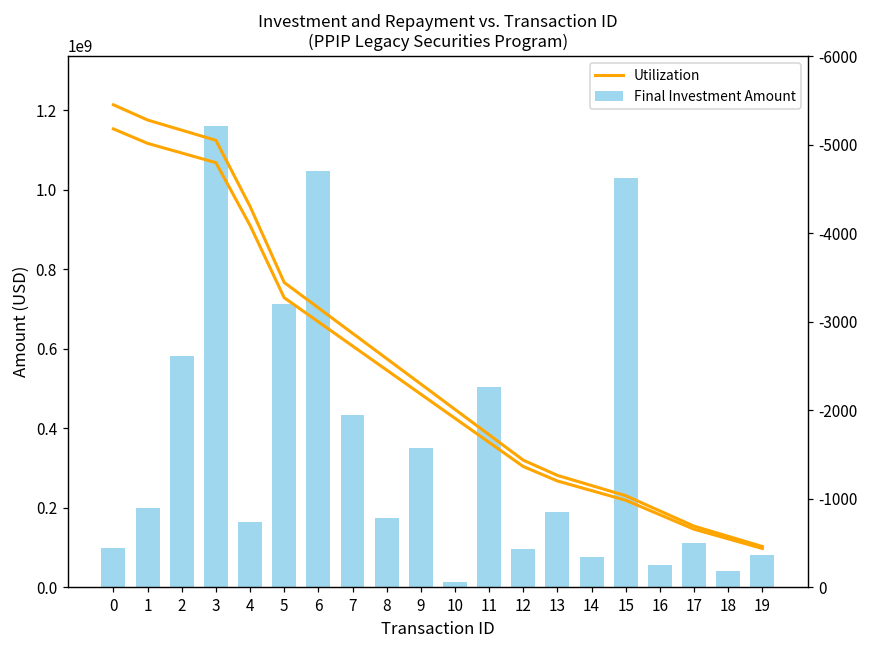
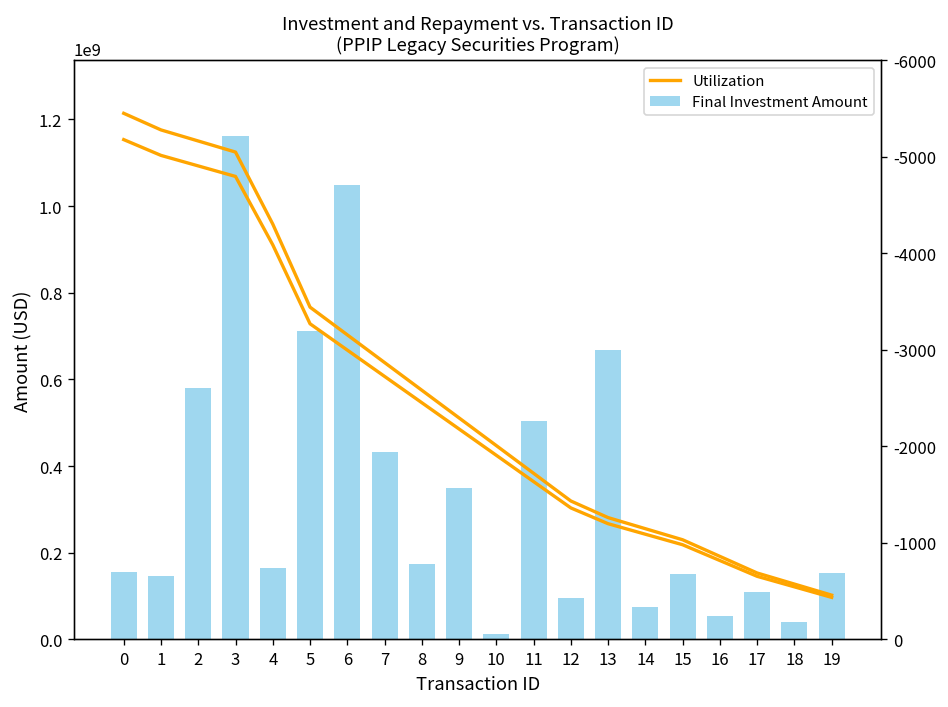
  {
    "Final Investment Amount": {
-     "0": 100000000,
-     "1": 200000000,
+     "0": 160000000,
+     "1": 150000000,
      "2": 580000000,
      "3": 1160000000,
      "4": 160000000,
      "5": 710000000,
      "6": 1050000000,
      "7": 430000000,
      "8": 180000000,
      "9": 350000000,
      "10": 10000000,
      "11": 500000000,
      "12": 100000000,
-     "13": 190000000,
+     "13": 670000000,
      "14": 80000000,
-     "15": 1030000000,
+     "15": 150000000,
      "16": 60000000,
      "17": 110000000,
      "18": 40000000,
-     "19": 80000000
+     "19": 150000000
    }
  }
